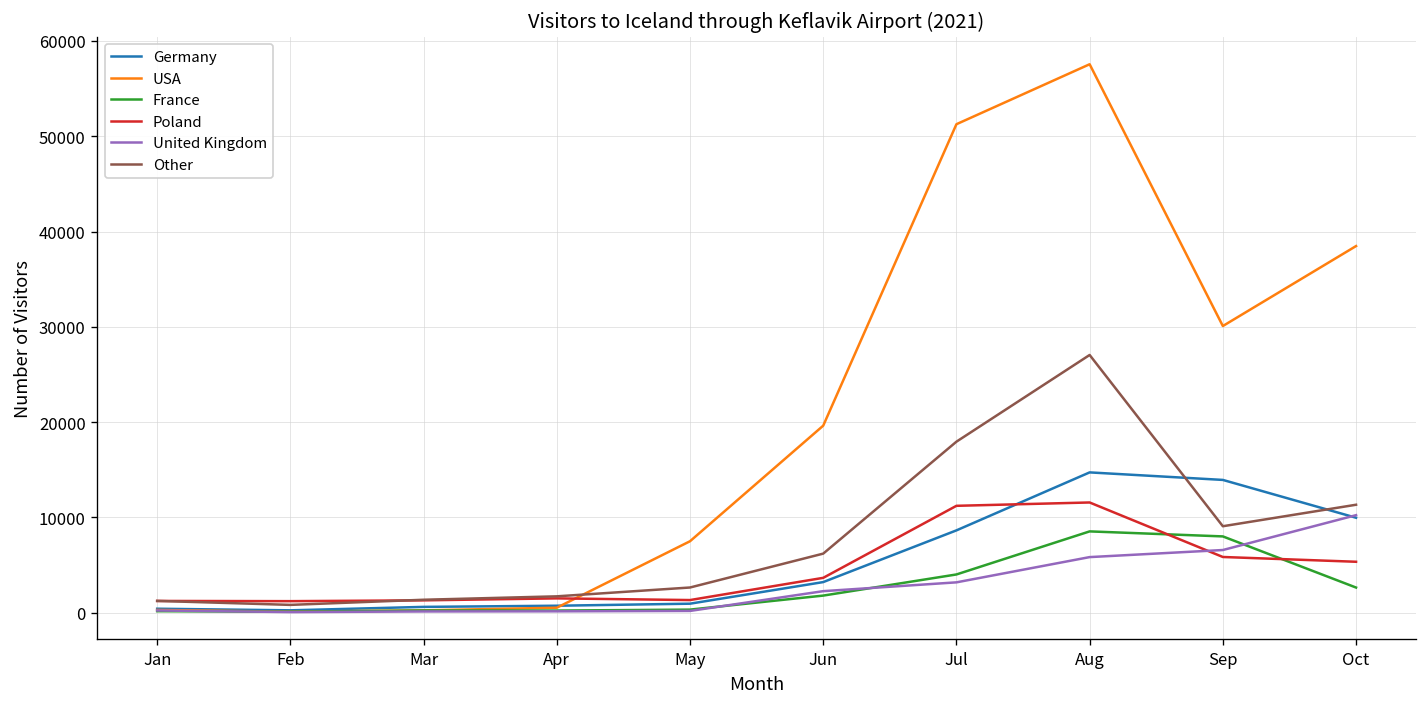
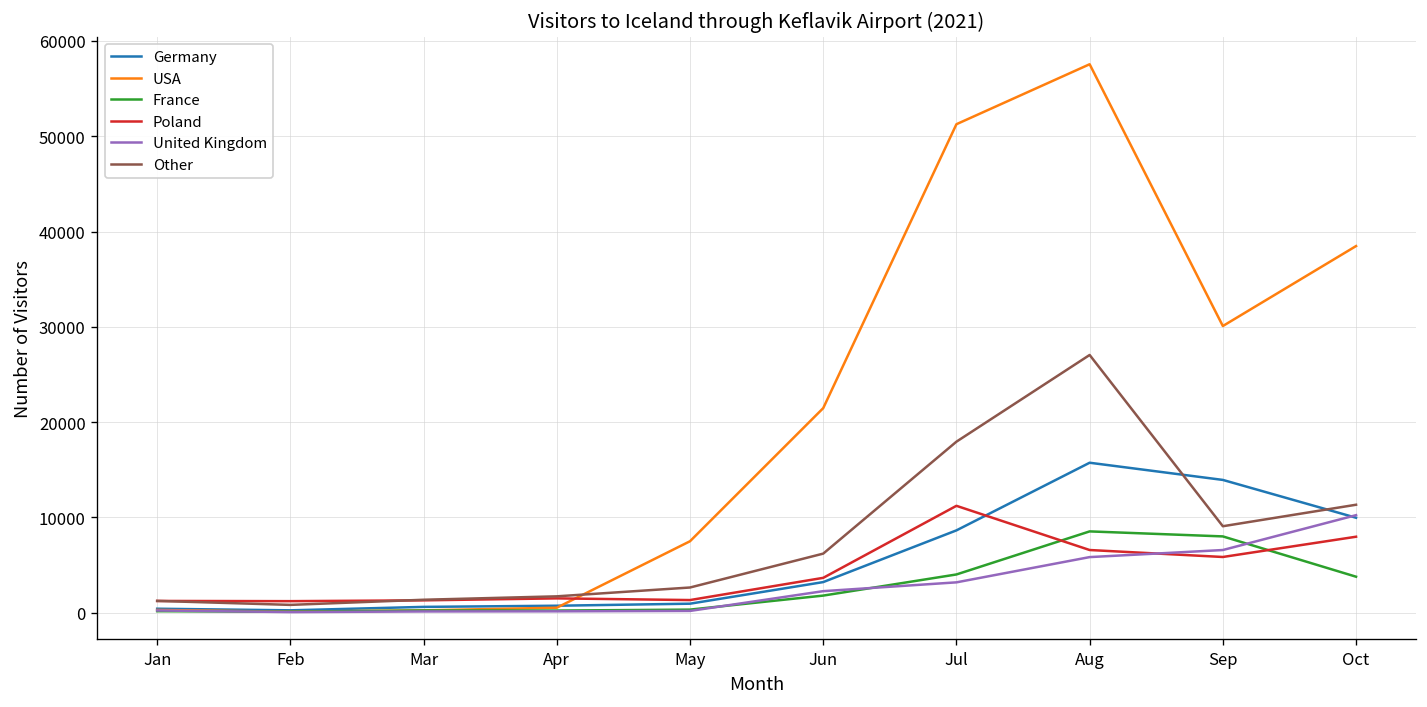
  {
    "Germany": {
      "Mar": 1000,
      "May": 1000,
      "Jun": 3000,
      "Jul": 9000,
-     "Aug": 15000,
+     "Aug": 16000,
      "Sep": 14000
    },
    "USA": {
      "May": 7000,
-     "Jun": 20000,
+     "Jun": 21000,
      "Jul": 51000,
      "Aug": 58000,
      "Sep": 30000,
      "Oct": 38000
    },
    "France": {
      "Jun": 2000,
      "Jul": 4000,
      "Aug": 9000,
      "Sep": 8000,
-     "Oct": 3000
+     "Oct": 4000
    },
    "Poland": {
      "Feb": 1000,
      "May": 1000,
      "Jun": 4000,
      "Jul": 11000,
-     "Aug": 12000,
+     "Aug": 7000,
      "Sep": 6000,
-     "Oct": 5000
+     "Oct": 8000
    },
    "United Kingdom": {
      "Jun": 2000,
      "Jul": 3000,
      "Aug": 6000,
      "Sep": 7000
    },
    "Other": {
      "Feb": 1000,
      "May": 3000,
      "Jun": 6000,
      "Jul": 18000,
      "Aug": 27000,
      "Sep": 9000,
      "Oct": 11000
    }
  }
